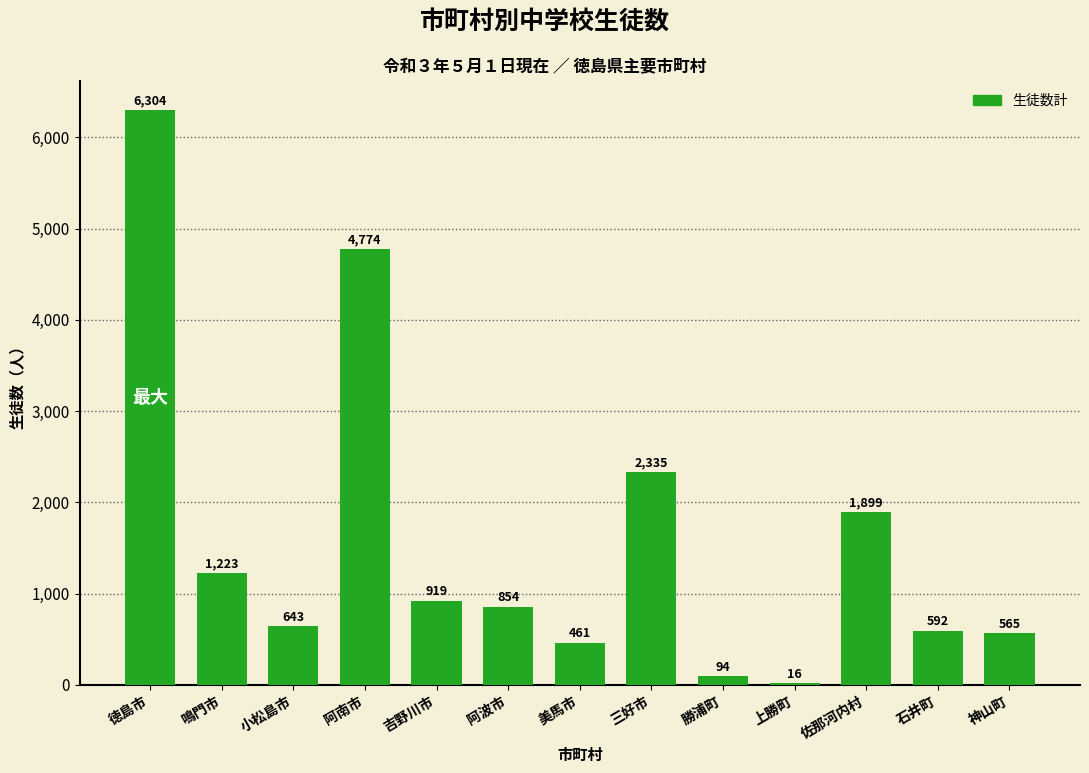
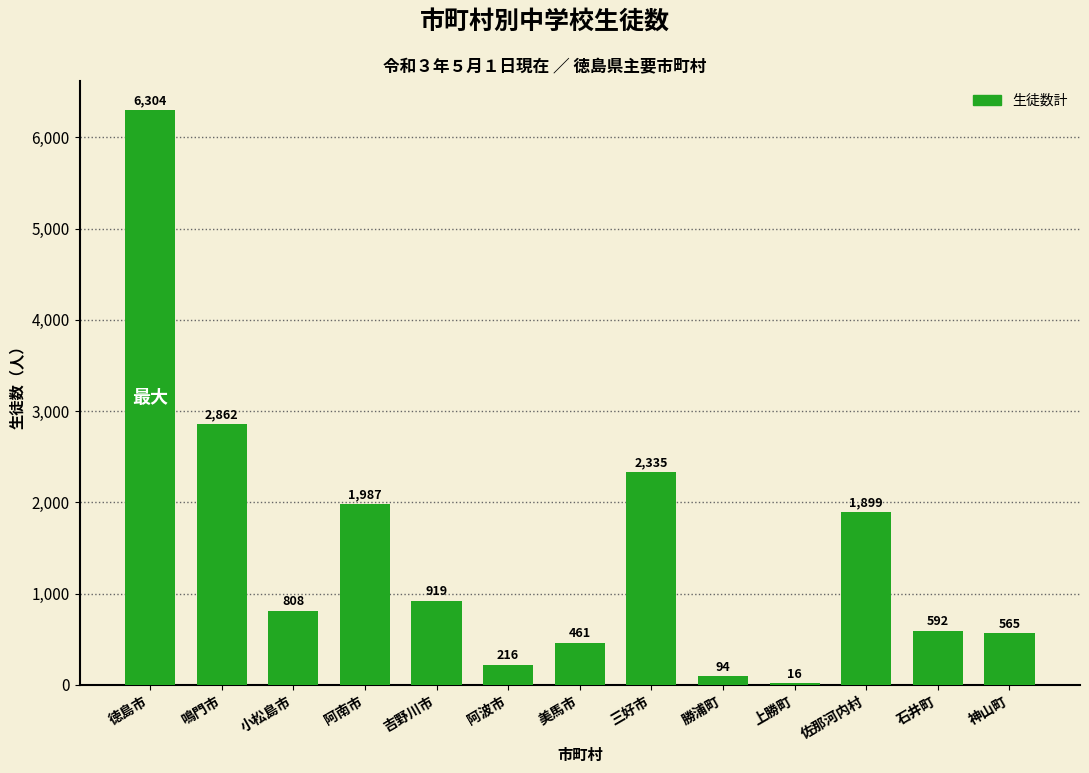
  {
    "徳島市": "6,304",
-   "鳴門市": "1,223",
-   "小松島市": "643",
-   "阿南市": "4,774",
+   "鳴門市": "2,862",
+   "小松島市": "808",
+   "阿南市": "1,987",
    "吉野川市": "919",
-   "阿波市": "854",
+   "阿波市": "216",
    "美馬市": "461",
    "三好市": "2,335",
    "勝浦町": "94",
    "上勝町": "16",
    "佐那河内村": "1,899",
    "石井町": "592",
    "神山町": "565"
  }
